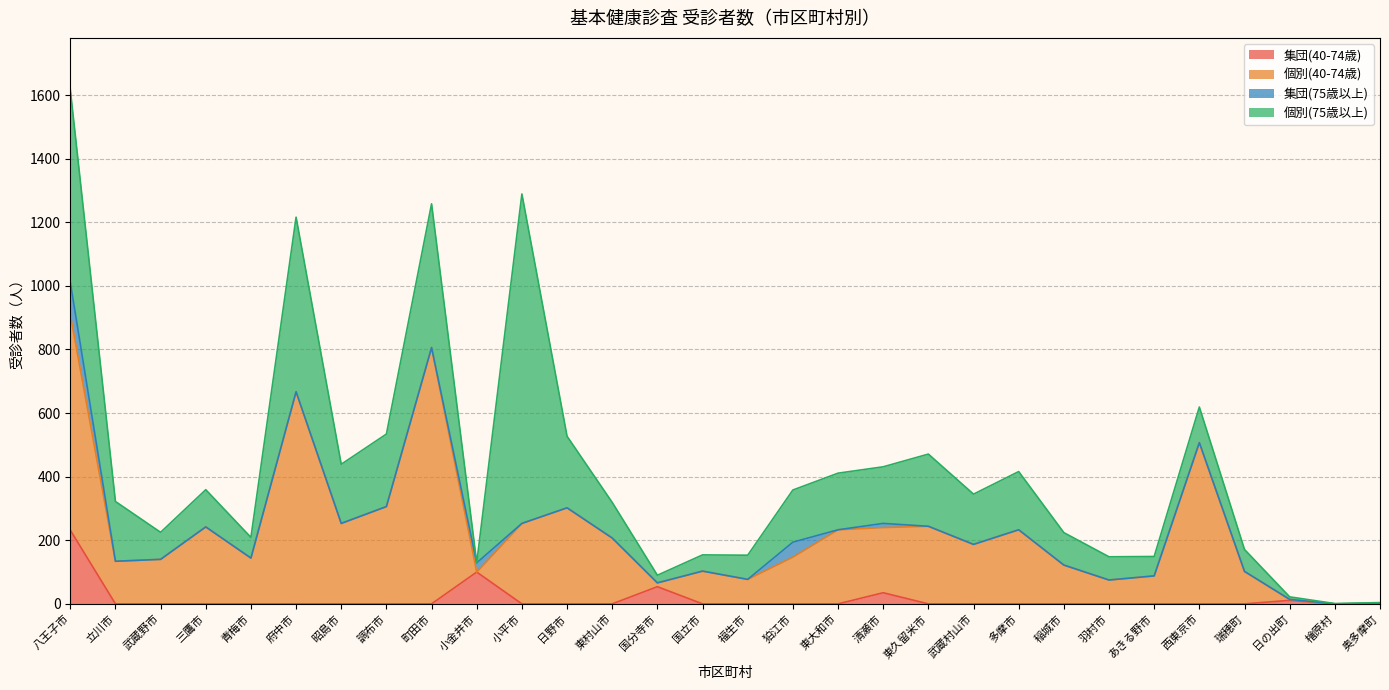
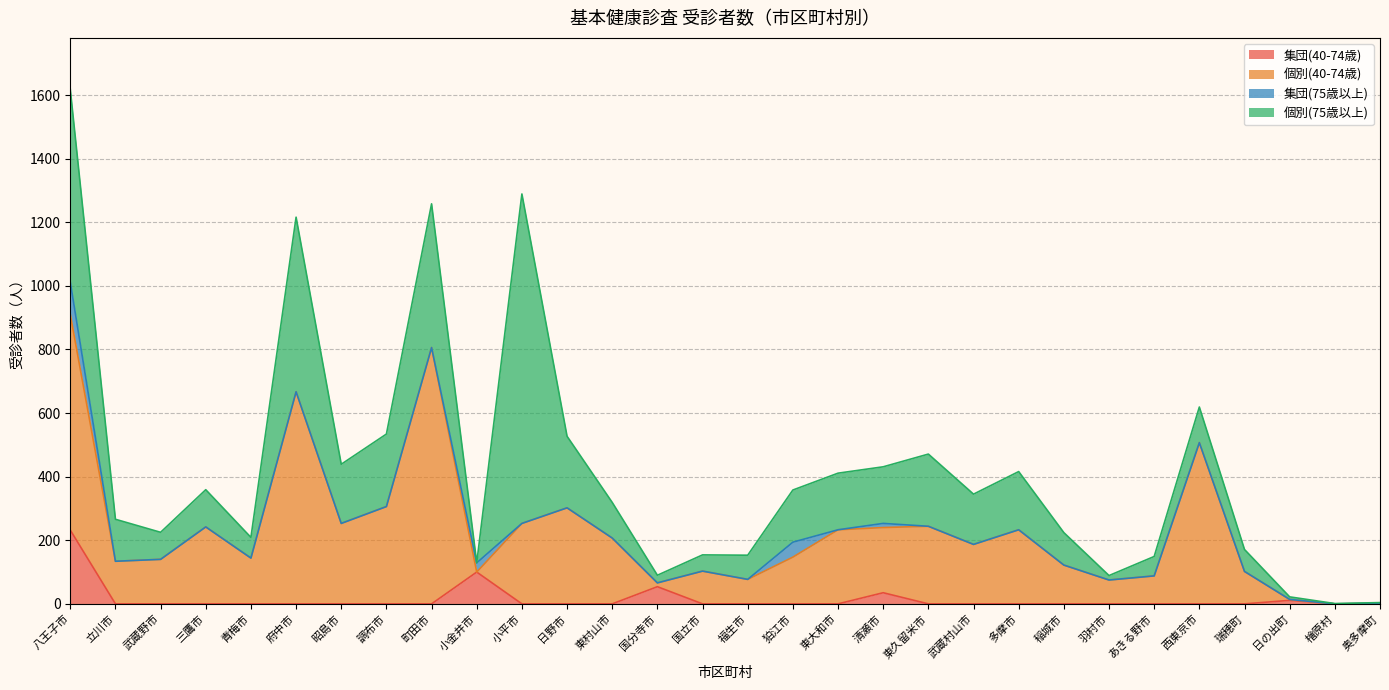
  {
    "集団(75歳以上)": {
      "八王子市": 100,
      "狛江市": 50,
      "清瀬市": 10
    },
    "個別(75歳以上)": {
      "八王子市": 610,
-     "立川市": 190,
+     "立川市": 130,
      "武蔵野市": 90,
      "三鷹市": 120,
      "青梅市": 70,
      "府中市": 550,
      "昭島市": 190,
      "調布市": 230,
      "町田市": 450,
      "小平市": 1040,
      "日野市": 230,
      "東村山市": 110,
      "国分寺市": 20,
      "国立市": 50,
      "福生市": 80,
      "狛江市": 160,
      "東大和市": 180,
      "清瀬市": 180,
      "東久留米市": 230,
      "武蔵村山市": 160,
      "多摩市": 180,
      "稲城市": 100,
-     "羽村市": 70,
+     "羽村市": 10,
      "あきる野市": 60,
      "西東京市": 110,
      "瑞穂町": 70
    }
  }
